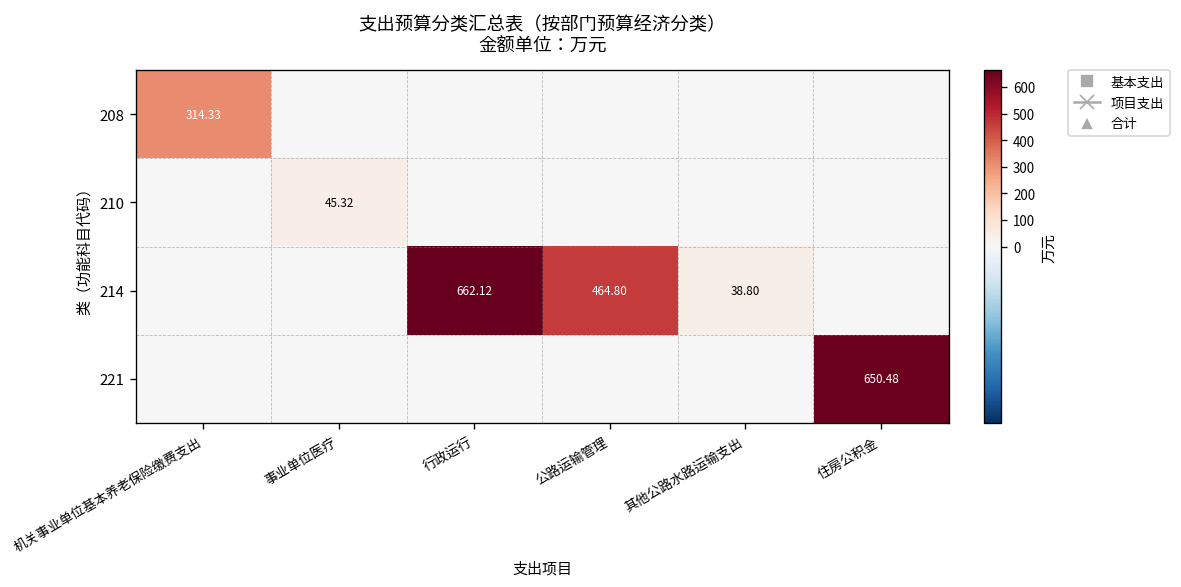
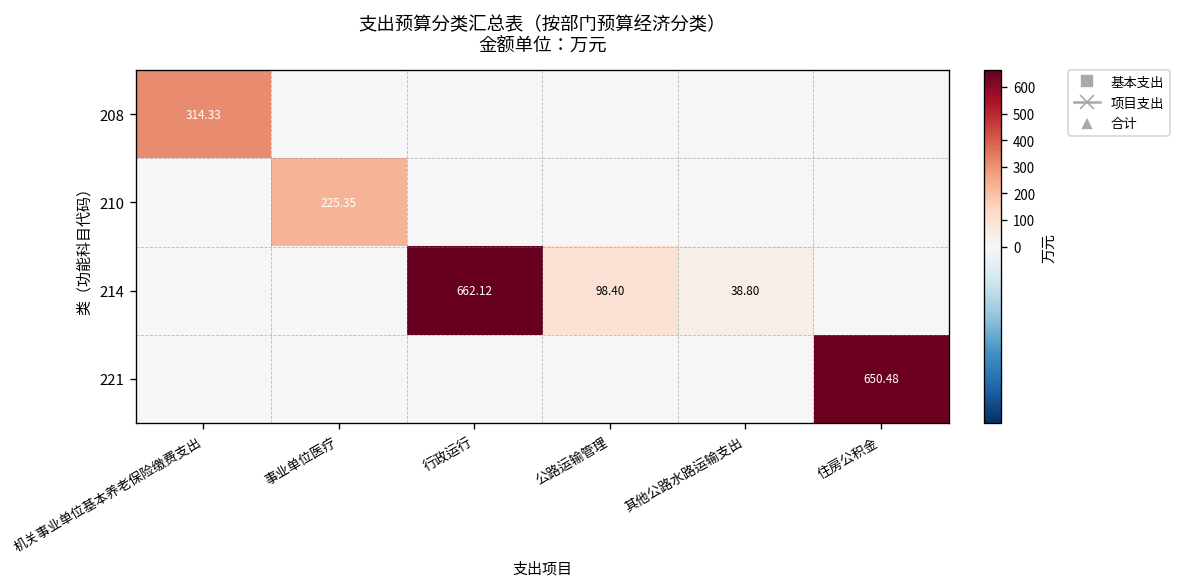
  {
    "208": {
      "机关事业单位基本养老保险缴费支出": 314.33
    },
    "210": {
-     "事业单位医疗": 45.32
+     "事业单位医疗": 225.35
    },
    "214": {
      "行政运行": 662.12,
-     "公路运输管理": 464.80,
+     "公路运输管理": 98.40,
      "其他公路水路运输支出": 38.80
    },
    "221": {
      "住房公积金": 650.48
    }
  }
